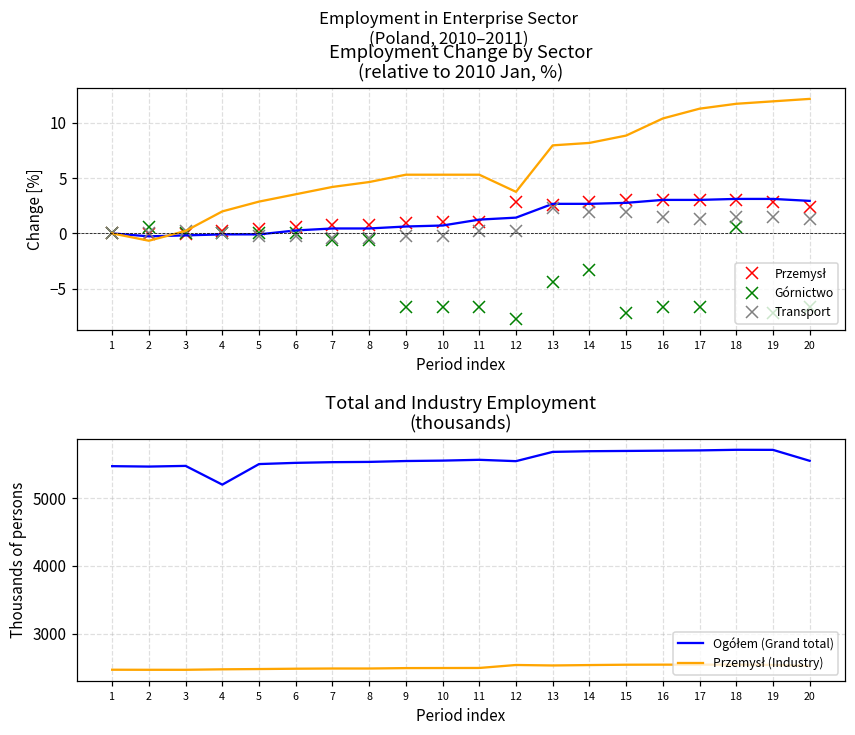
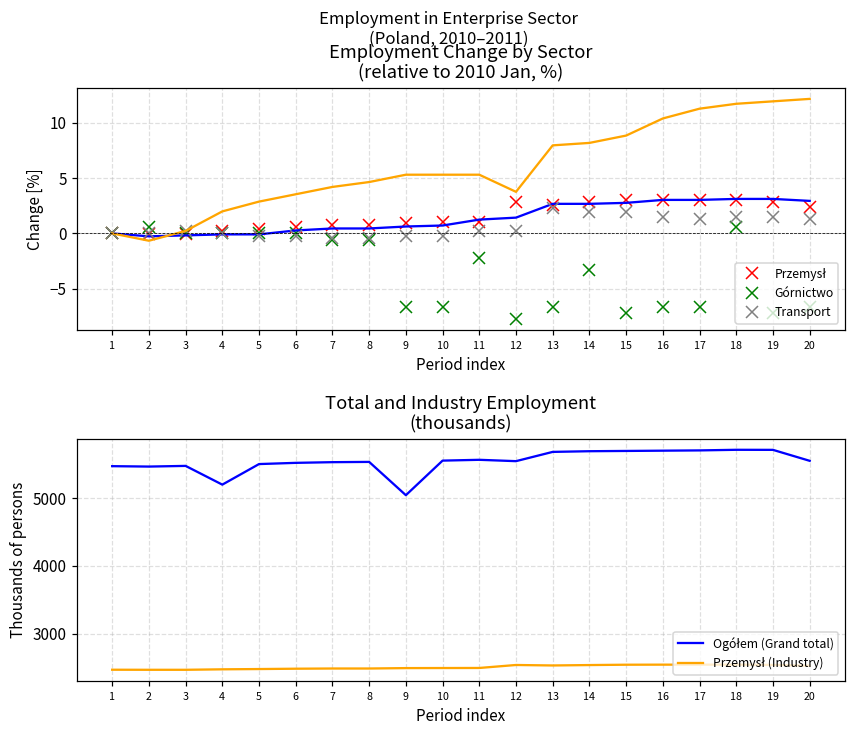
  {
    "Employment Change by Sector (relative to 2010 Jan, %)": {
      "Przemysł": {
        "5": 0.4,
        "6": 0.6,
        "7": 0.7,
        "8": 0.7,
        "9": 1.0,
        "10": 1.0,
        "12": 2.8,
        "20": 2.4
      },
      "Górnictwo": {
        "2": 0.6,
        "9": -6.6,
        "10": -6.6,
-       "11": -6.6,
+       "11": -2.2,
        "12": -7.7,
-       "13": -4.4,
+       "13": -6.6,
        "14": -3.3,
        "15": -7.2,
        "16": -6.6,
        "17": -6.6,
        "18": 0.6
      },
      "Transport": {
        "9": -0.2,
        "10": -0.2,
        "11": 0.2,
        "12": 0.2,
        "14": 1.9,
        "15": 1.9,
        "16": 1.5,
        "17": 1.3,
        "18": 1.5,
        "19": 1.5,
        "20": 1.3
      }
    },
    "Total and Industry Employment (thousands)": {
      "Ogółem (Grand total)": {
        "1": 5500,
        "2": 5500,
        "3": 5500,
        "4": 5200,
        "5": 5500,
        "6": 5500,
        "7": 5500,
        "8": 5500,
-       "9": 5600,
+       "9": 5000,
        "10": 5600,
        "11": 5600,
        "12": 5500,
        "13": 5700,
        "14": 5700,
        "15": 5700,
        "16": 5700,
        "17": 5700,
        "18": 5700,
        "19": 5700,
        "20": 5600
      },
      "Przemysł (Industry)": {
        "1": 2500,
        "2": 2500,
        "3": 2500,
        "4": 2500,
        "5": 2500,
        "6": 2500,
        "7": 2500,
        "8": 2500,
        "9": 2500,
        "10": 2500,
        "11": 2500,
        "12": 2500,
        "13": 2500,
        "14": 2500,
        "15": 2500,
        "16": 2500
      }
    }
  }
